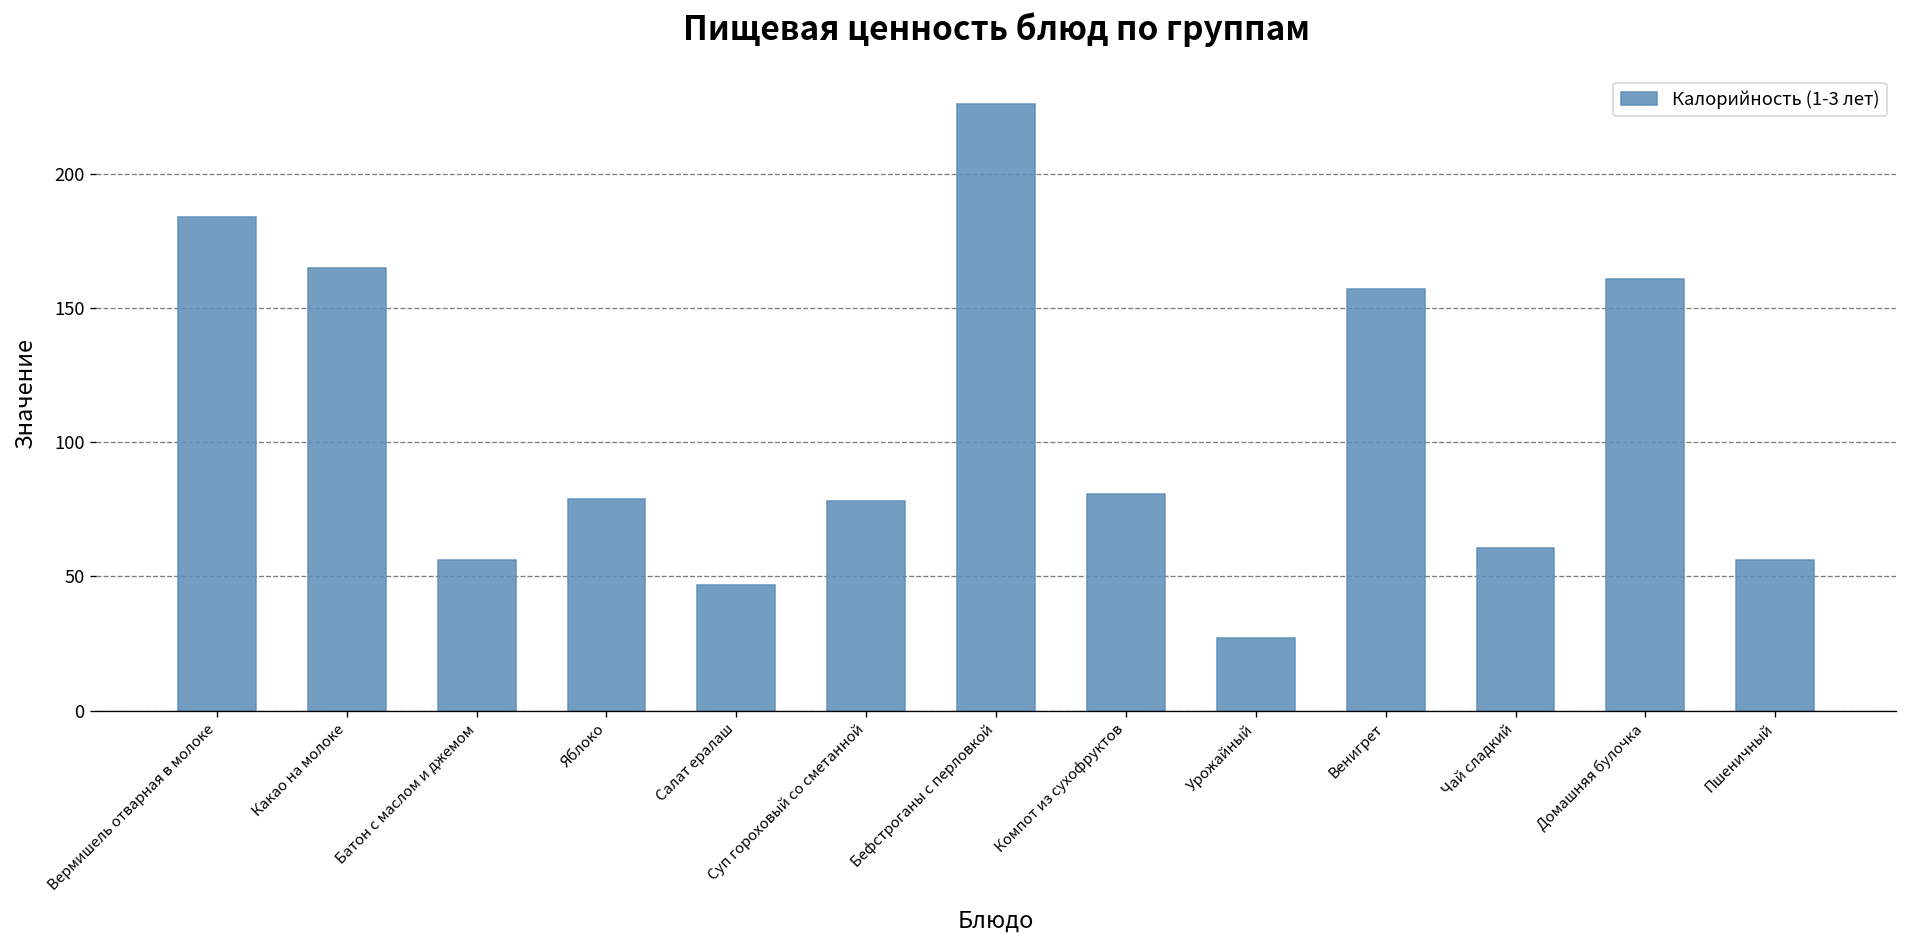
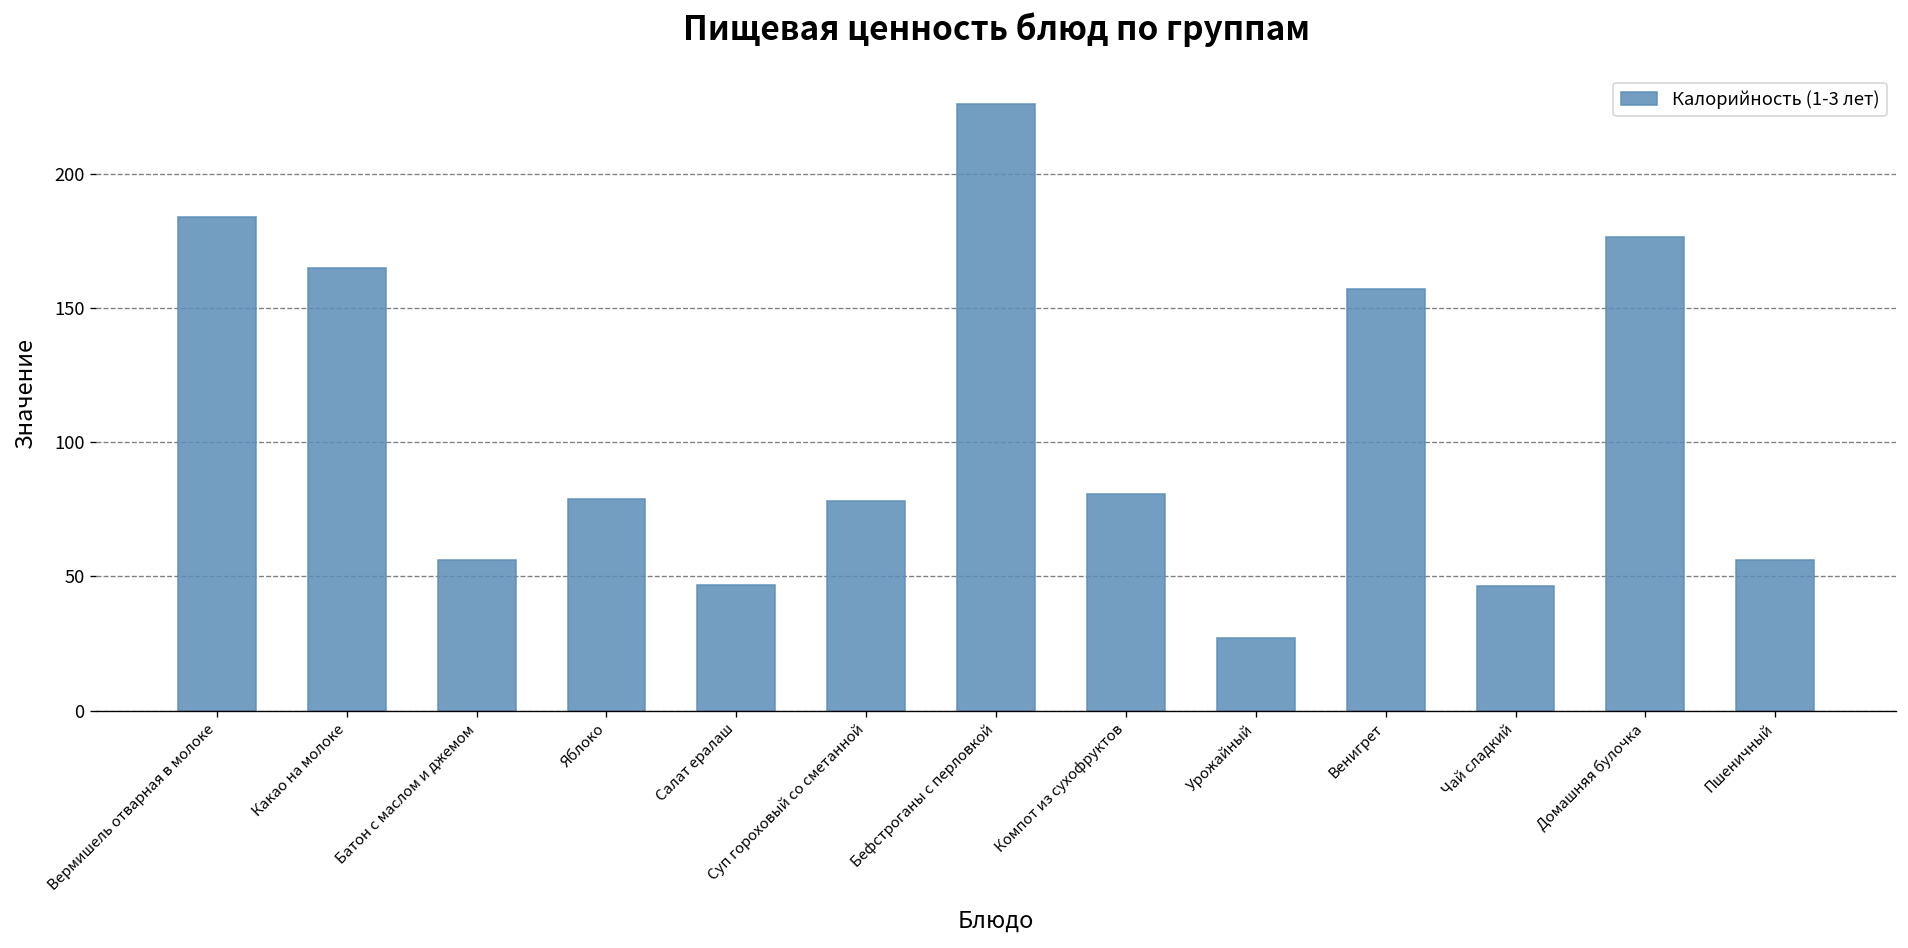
  {
    "Вермишель отварная в молоке": 184,
    "Какао на молоке": 165,
    "Батон с маслом и джемом": 56,
    "Яблоко": 79,
    "Салат ералаш": 47,
    "Суп гороховый со сметанной": 78,
    "Бефстроганы с перловкой": 226,
    "Компот из сухофруктов": 81,
    "Урожайный": 27,
    "Венигрет": 157,
-   "Чай сладкий": 61,
-   "Домашняя булочка": 161,
+   "Чай сладкий": 46,
+   "Домашняя булочка": 177,
    "Пшеничный": 56
  }
